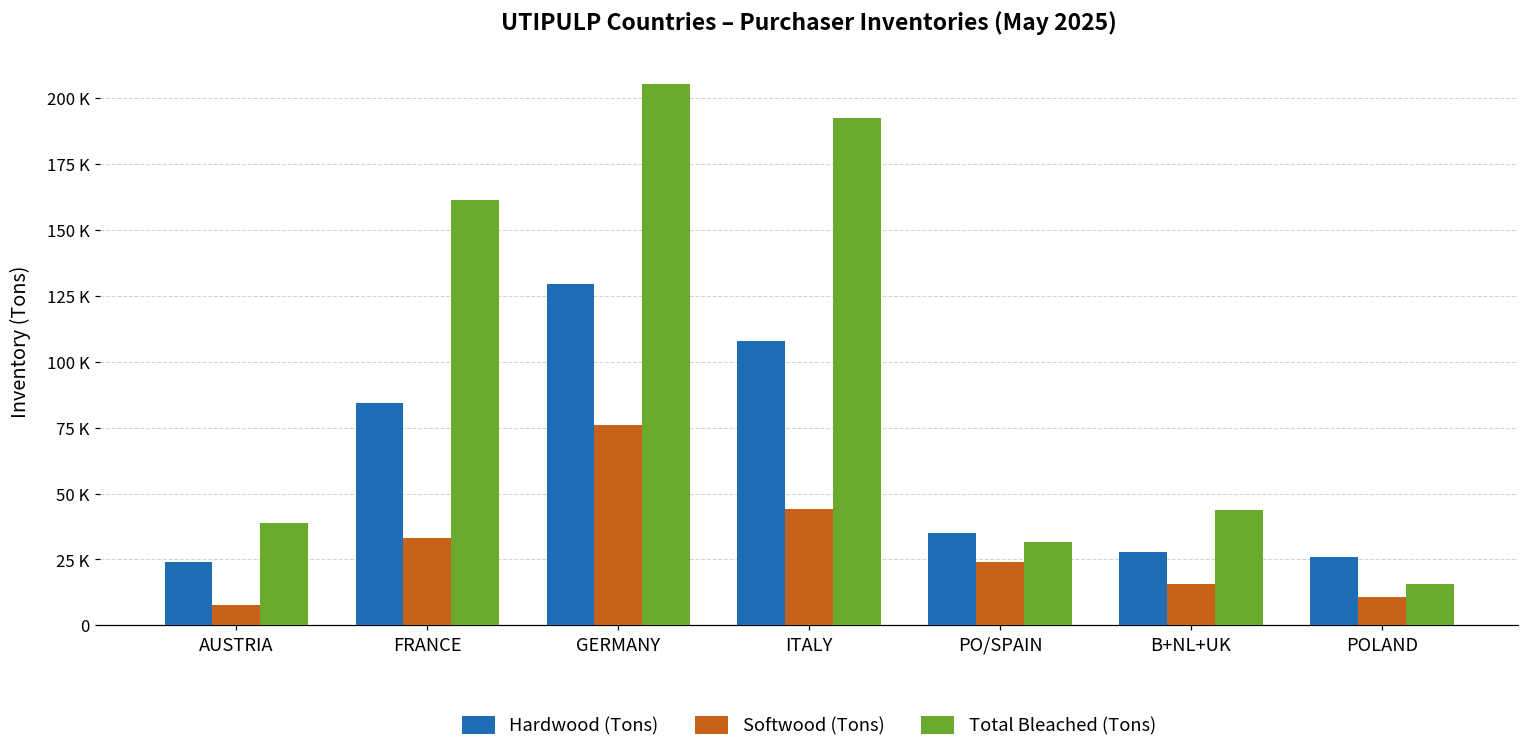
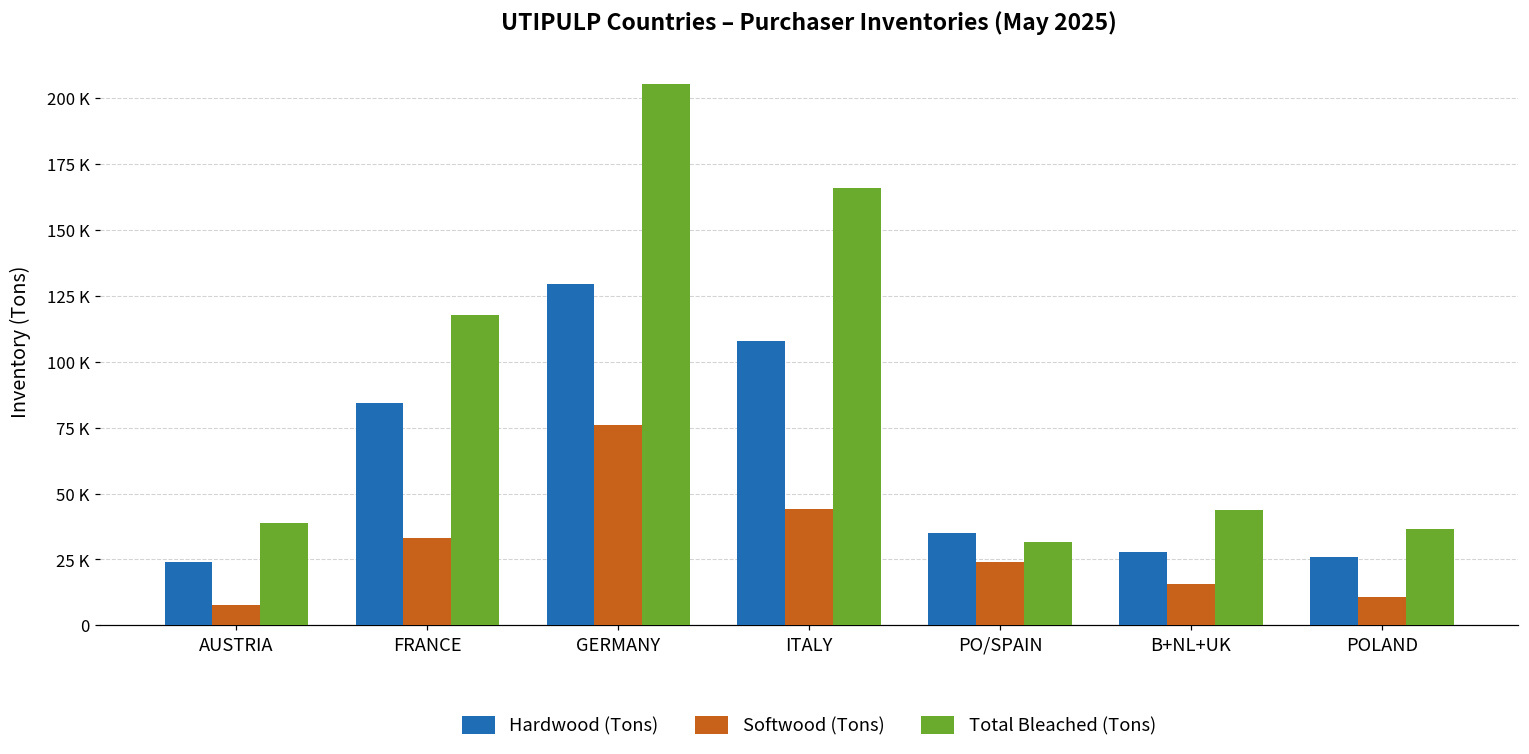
  {
    "Hardwood (Tons)": {
      "AUSTRIA": 24000,
      "FRANCE": 85000,
      "GERMANY": 129000,
      "ITALY": 108000,
      "PO/SPAIN": 35000,
      "B+NL+UK": 28000,
      "POLAND": 26000
    },
    "Softwood (Tons)": {
      "AUSTRIA": 8000,
      "FRANCE": 33000,
      "GERMANY": 76000,
      "ITALY": 44000,
      "PO/SPAIN": 24000,
      "B+NL+UK": 16000,
      "POLAND": 11000
    },
    "Total Bleached (Tons)": {
      "AUSTRIA": 39000,
-     "FRANCE": 162000,
+     "FRANCE": 118000,
      "GERMANY": 205000,
-     "ITALY": 192000,
+     "ITALY": 166000,
      "PO/SPAIN": 31000,
      "B+NL+UK": 44000,
-     "POLAND": 15000
+     "POLAND": 37000
    }
  }
